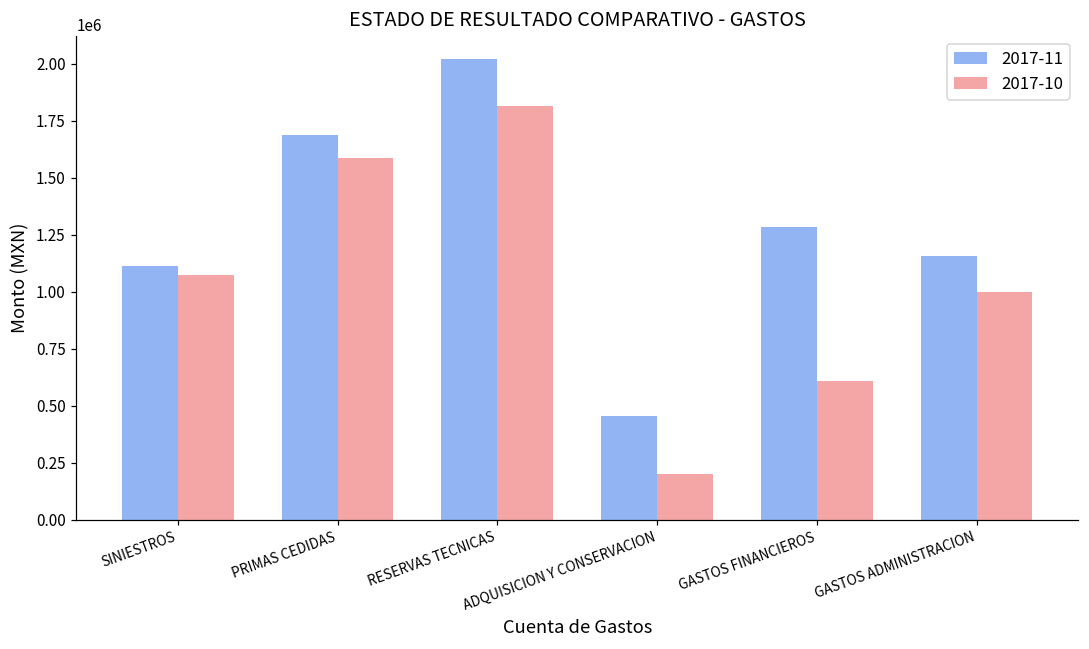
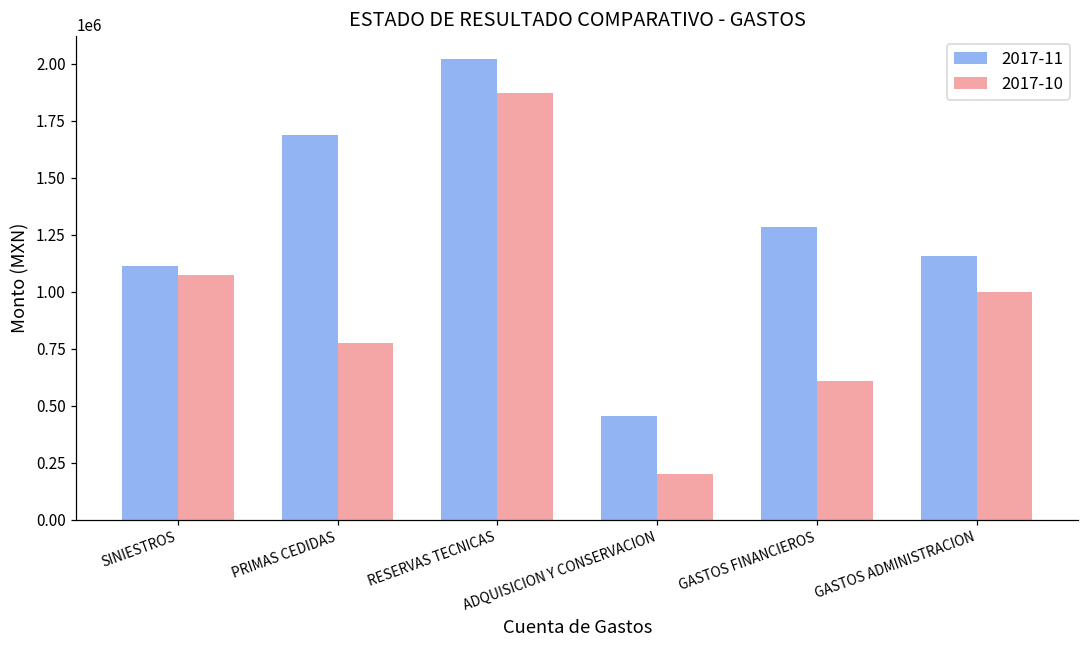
  {
    "2017-11": {
      "SINIESTROS": 1110000,
      "PRIMAS CEDIDAS": 1690000,
      "RESERVAS TECNICAS": 2020000,
      "ADQUISICION Y CONSERVACION": 450000,
      "GASTOS FINANCIEROS": 1280000,
      "GASTOS ADMINISTRACION": 1160000
    },
    "2017-10": {
      "SINIESTROS": 1070000,
-     "PRIMAS CEDIDAS": 1590000,
-     "RESERVAS TECNICAS": 1810000,
+     "PRIMAS CEDIDAS": 780000,
+     "RESERVAS TECNICAS": 1870000,
      "ADQUISICION Y CONSERVACION": 200000,
      "GASTOS FINANCIEROS": 610000,
      "GASTOS ADMINISTRACION": 1000000
    }
  }
